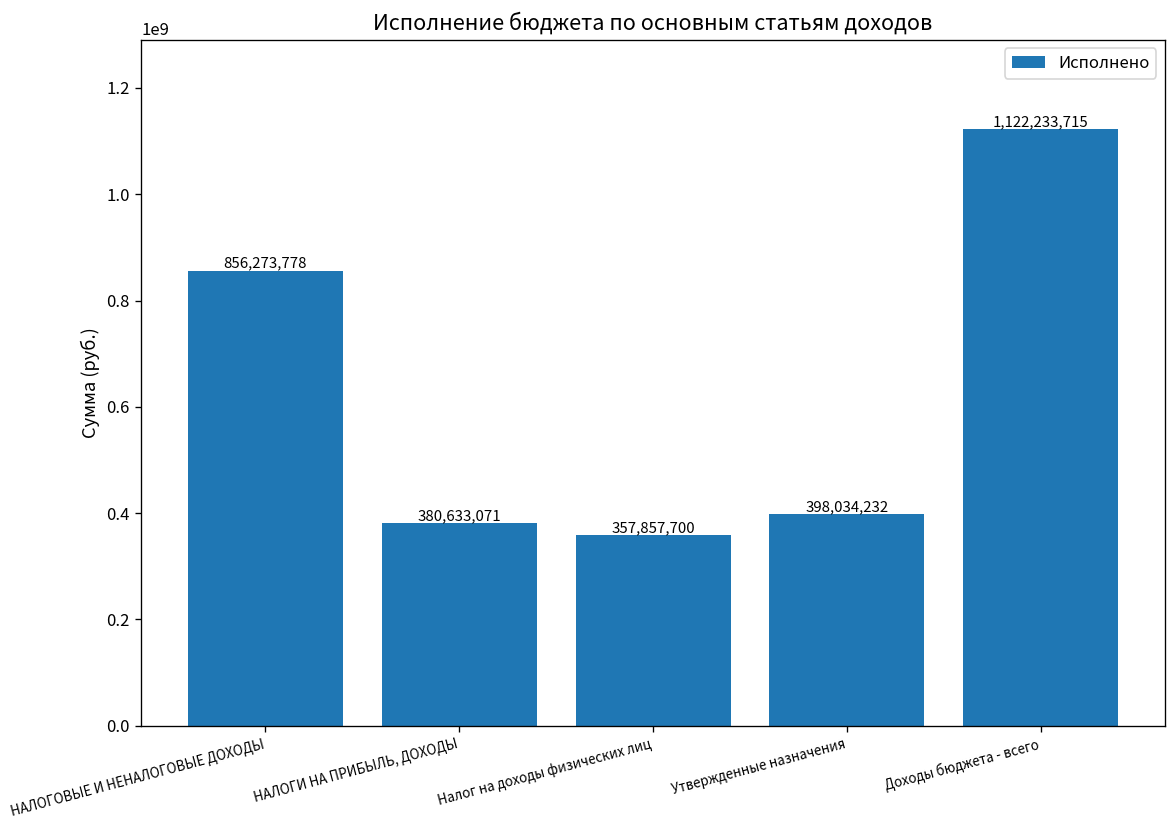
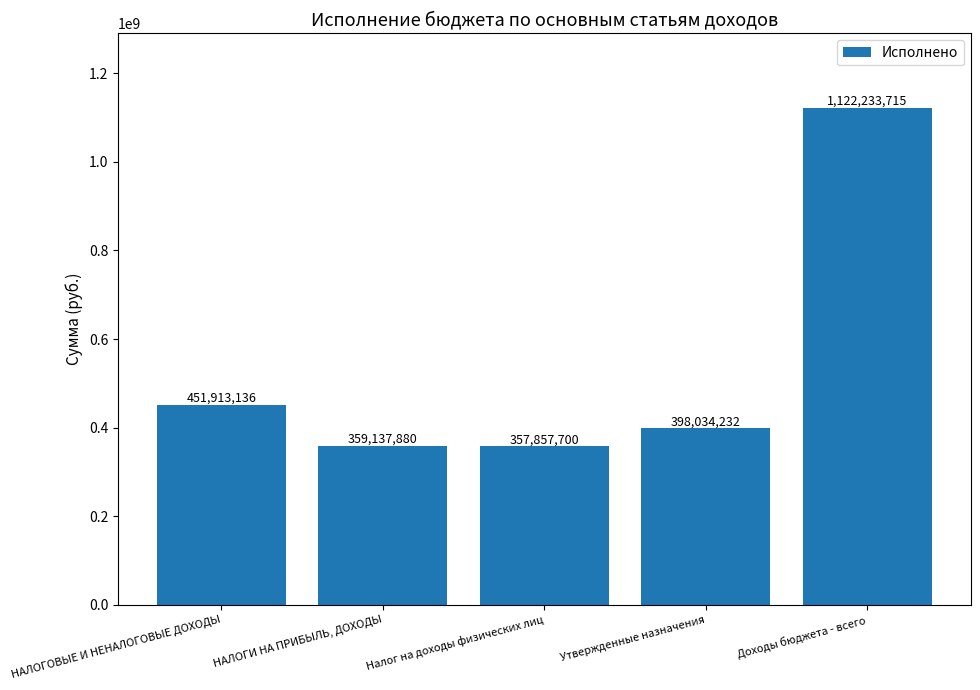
  {
-   "НАЛОГОВЫЕ И НЕНАЛОГОВЫЕ ДОХОДЫ": "856,273,778",
-   "НАЛОГИ НА ПРИБЫЛЬ, ДОХОДЫ": "380,633,071",
+   "НАЛОГОВЫЕ И НЕНАЛОГОВЫЕ ДОХОДЫ": "451,913,136",
+   "НАЛОГИ НА ПРИБЫЛЬ, ДОХОДЫ": "359,137,880",
    "Налог на доходы физических лиц": "357,857,700",
    "Утвержденные назначения": "398,034,232",
    "Доходы бюджета - всего": "1,122,233,715"
  }
